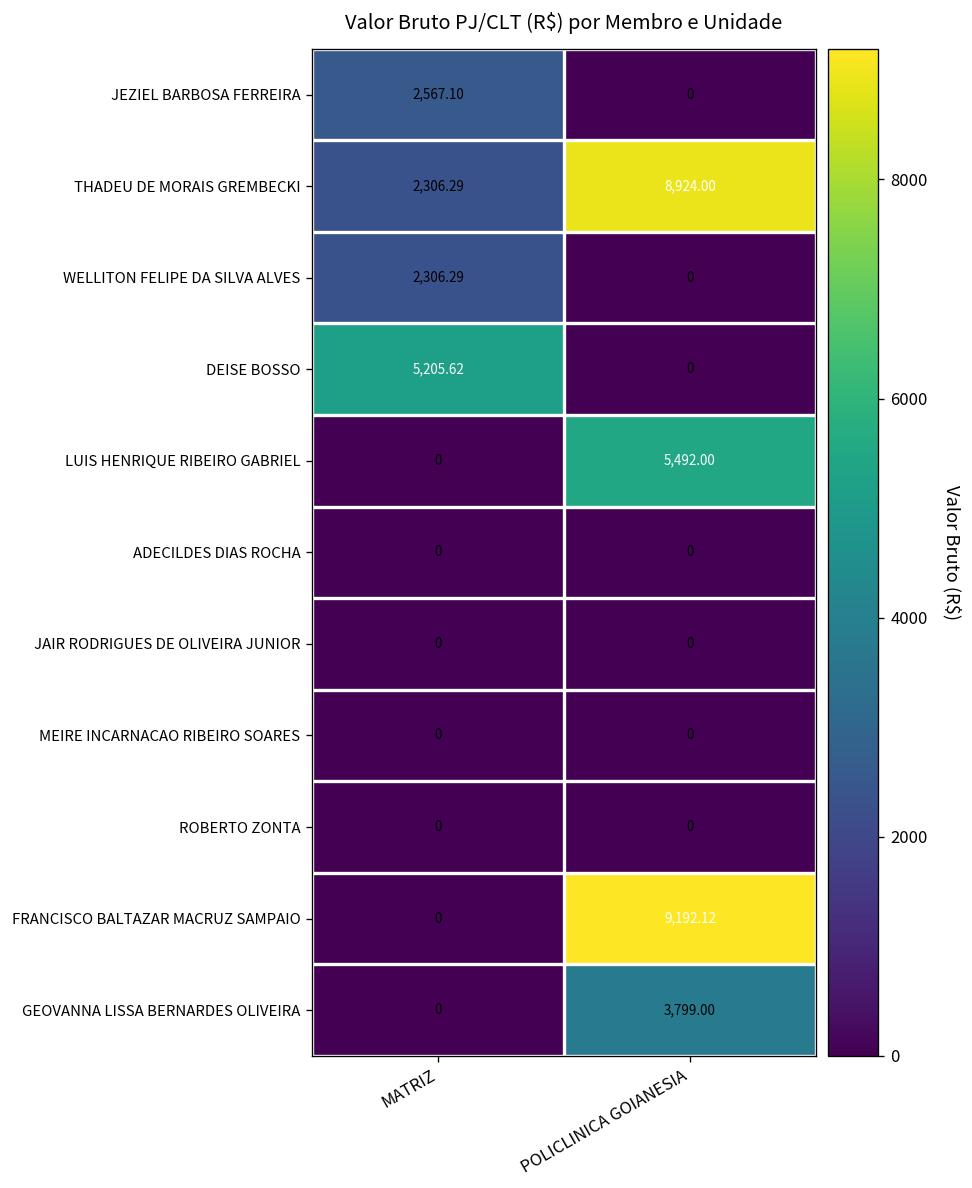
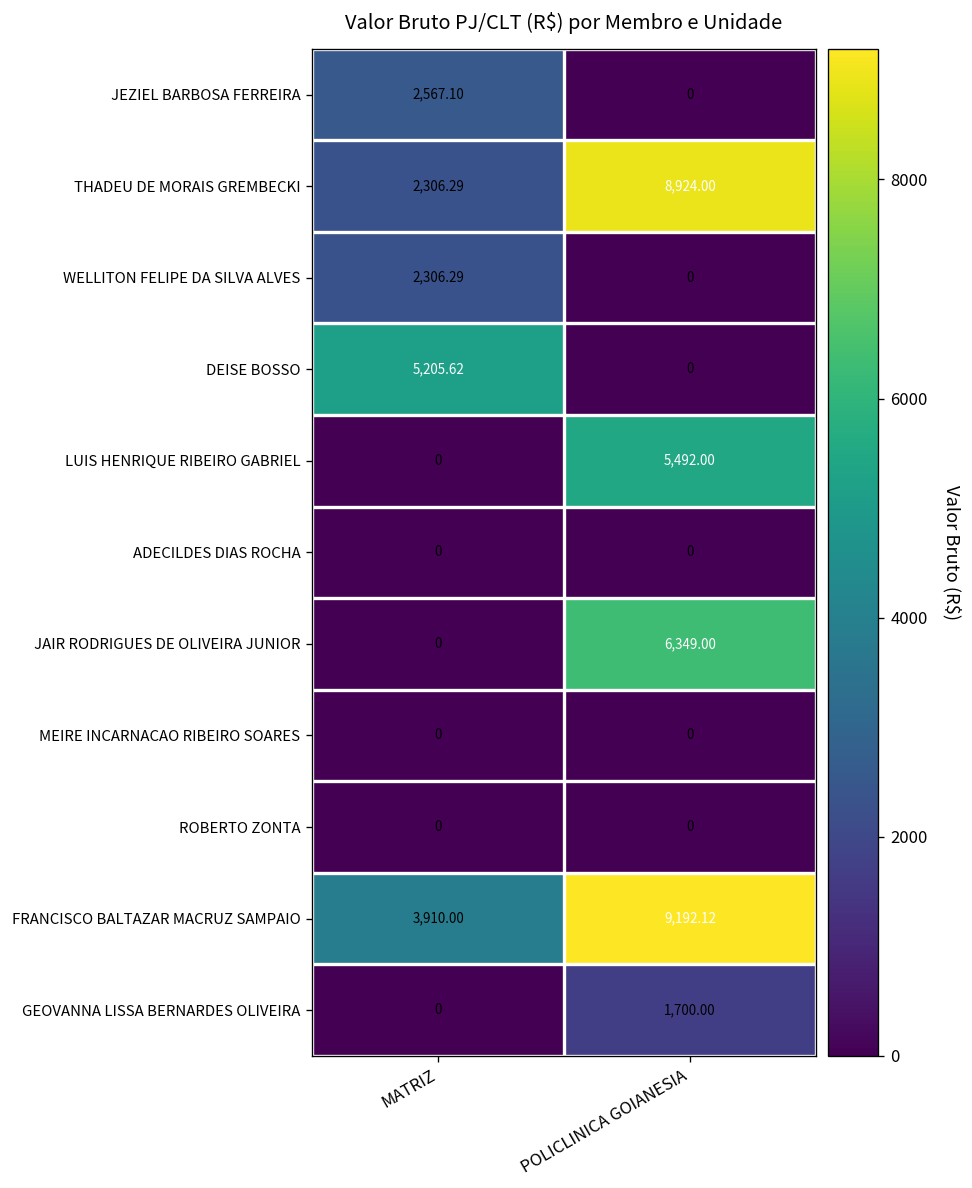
  {
    "JEZIEL BARBOSA FERREIRA": {
      "MATRIZ": "2,567.10",
      "POLICLINICA GOIANESIA": "0"
    },
    "THADEU DE MORAIS GREMBECKI": {
      "MATRIZ": "2,306.29",
      "POLICLINICA GOIANESIA": "8,924.00"
    },
    "WELLITON FELIPE DA SILVA ALVES": {
      "MATRIZ": "2,306.29",
      "POLICLINICA GOIANESIA": "0"
    },
    "DEISE BOSSO": {
      "MATRIZ": "5,205.62",
      "POLICLINICA GOIANESIA": "0"
    },
    "LUIS HENRIQUE RIBEIRO GABRIEL": {
      "MATRIZ": "0",
      "POLICLINICA GOIANESIA": "5,492.00"
    },
    "ADECILDES DIAS ROCHA": {
      "MATRIZ": "0",
      "POLICLINICA GOIANESIA": "0"
    },
    "JAIR RODRIGUES DE OLIVEIRA JUNIOR": {
      "MATRIZ": "0",
-     "POLICLINICA GOIANESIA": "0"
+     "POLICLINICA GOIANESIA": "6,349.00"
    },
    "MEIRE INCARNACAO RIBEIRO SOARES": {
      "MATRIZ": "0",
      "POLICLINICA GOIANESIA": "0"
    },
    "ROBERTO ZONTA": {
      "MATRIZ": "0",
      "POLICLINICA GOIANESIA": "0"
    },
    "FRANCISCO BALTAZAR MACRUZ SAMPAIO": {
-     "MATRIZ": "0",
+     "MATRIZ": "3,910.00",
      "POLICLINICA GOIANESIA": "9,192.12"
    },
    "GEOVANNA LISSA BERNARDES OLIVEIRA": {
      "MATRIZ": "0",
-     "POLICLINICA GOIANESIA": "3,799.00"
+     "POLICLINICA GOIANESIA": "1,700.00"
    }
  }
